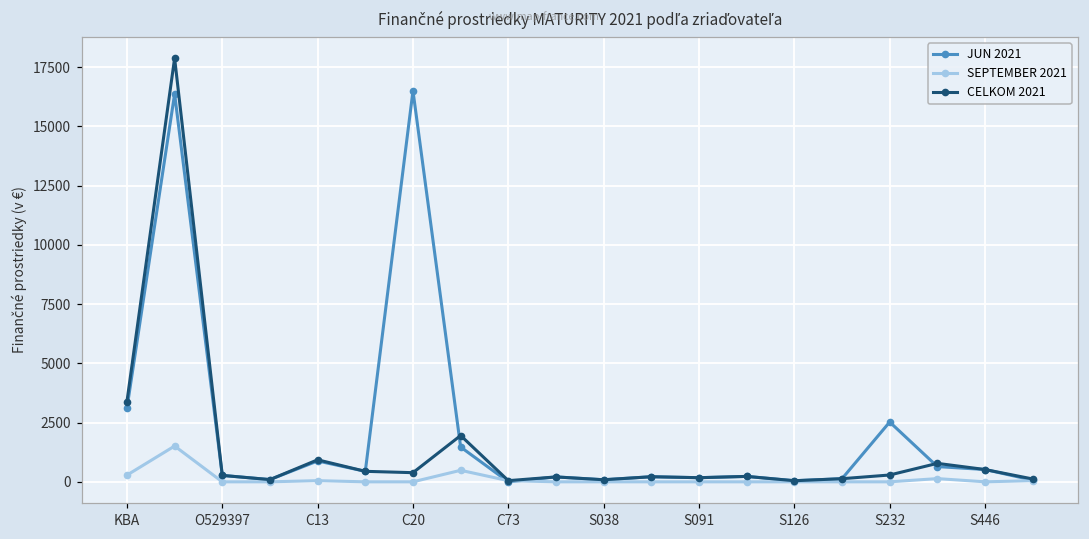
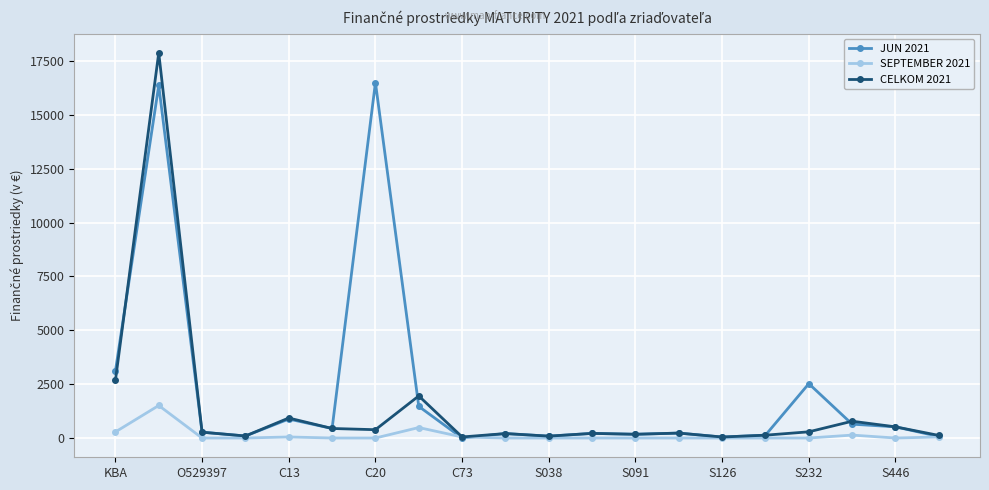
  {
    "JUN 2021": {
      "KBA": 3100,
      "C20": 16500,
      "S232": 2500
    },
    "SEPTEMBER 2021": {
      "KBA": 300,
      "O529397": 0,
      "C13": 0,
      "C20": 0,
      "S091": 0,
      "S232": 0,
      "S446": 0
    },
    "CELKOM 2021": {
-     "KBA": 3400,
+     "KBA": 2700,
      "C20": 400,
      "S232": 300
    }
  }
